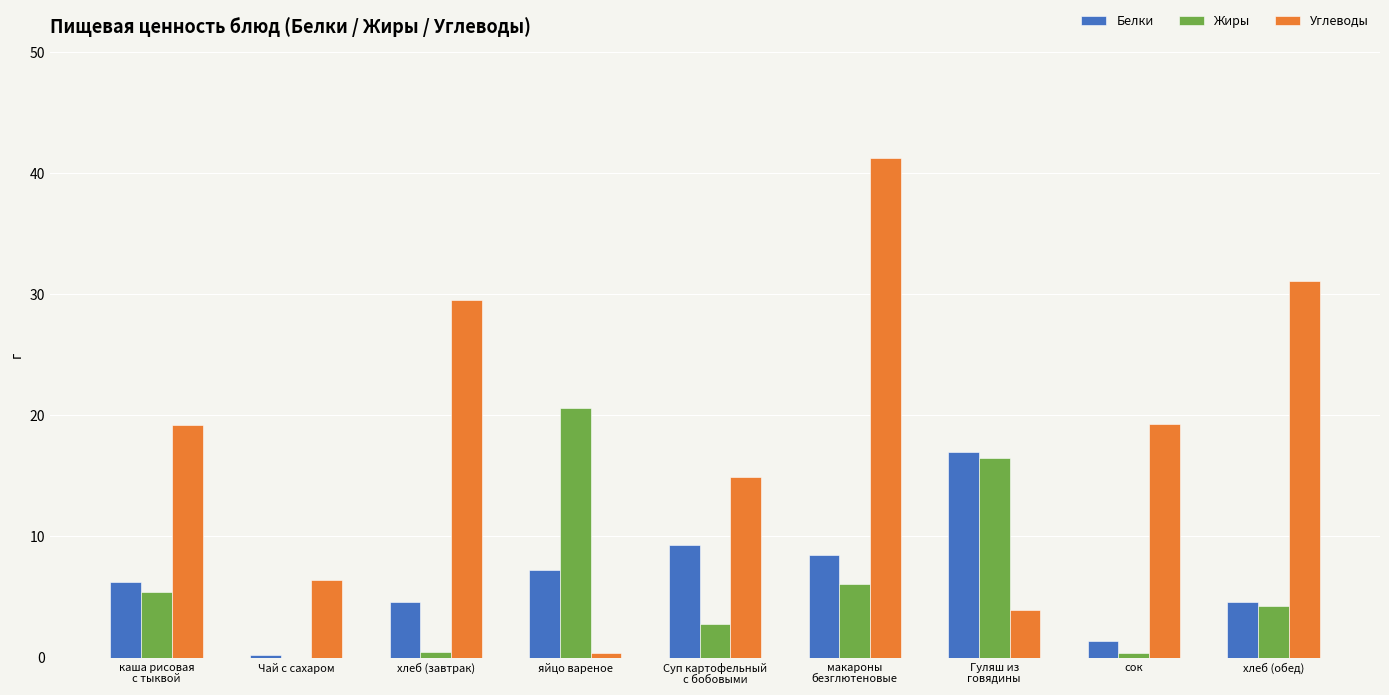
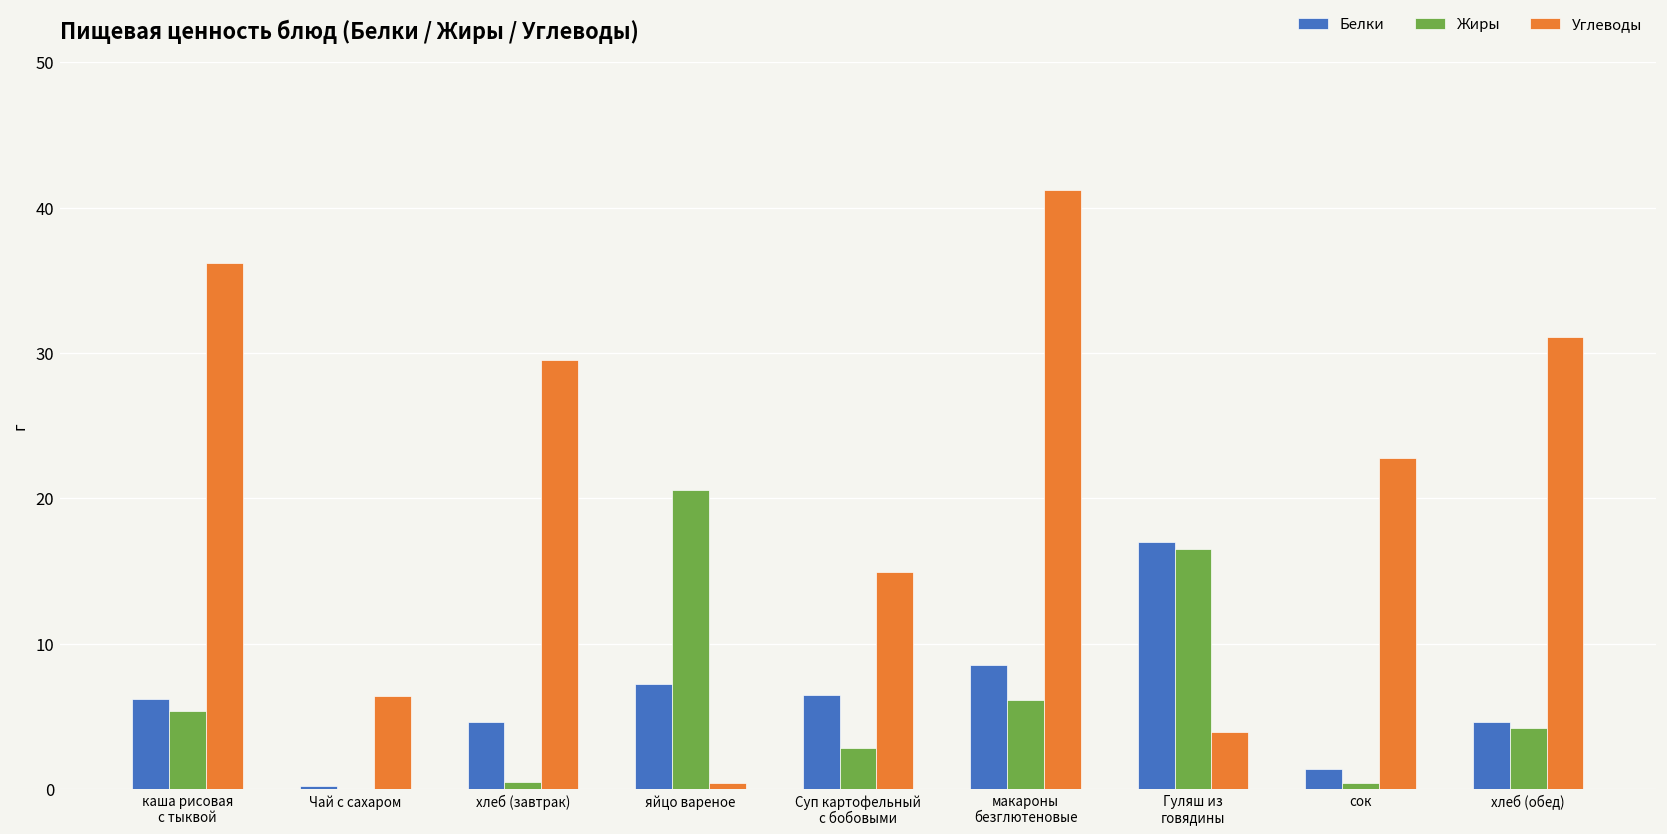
  {
    "Белки": {
      "каша рисовая с тыквой": 6.2,
      "хлеб (завтрак)": 4.6,
      "яйцо вареное": 7.2,
-     "Суп картофельный с бобовыми": 9.3,
+     "Суп картофельный с бобовыми": 6.5,
      "макароны безглютеновые": 8.5,
      "Гуляш из говядины": 17.0,
      "сок": 1.4,
      "хлеб (обед)": 4.6
    },
    "Жиры": {
      "каша рисовая с тыквой": 5.4,
      "Чай с сахаром": 0.0,
      "хлеб (завтрак)": 0.5,
      "яйцо вареное": 20.6,
      "Суп картофельный с бобовыми": 2.8,
      "макароны безглютеновые": 6.1,
      "Гуляш из говядины": 16.5,
      "сок": 0.4,
      "хлеб (обед)": 4.2
    },
    "Углеводы": {
-     "каша рисовая с тыквой": 19.2,
+     "каша рисовая с тыквой": 36.2,
      "Чай с сахаром": 6.4,
      "хлеб (завтрак)": 29.5,
      "яйцо вареное": 0.4,
      "Суп картофельный с бобовыми": 14.9,
      "макароны безглютеновые": 41.2,
      "Гуляш из говядины": 3.9,
-     "сок": 19.3,
+     "сок": 22.8,
      "хлеб (обед)": 31.1
    }
  }
